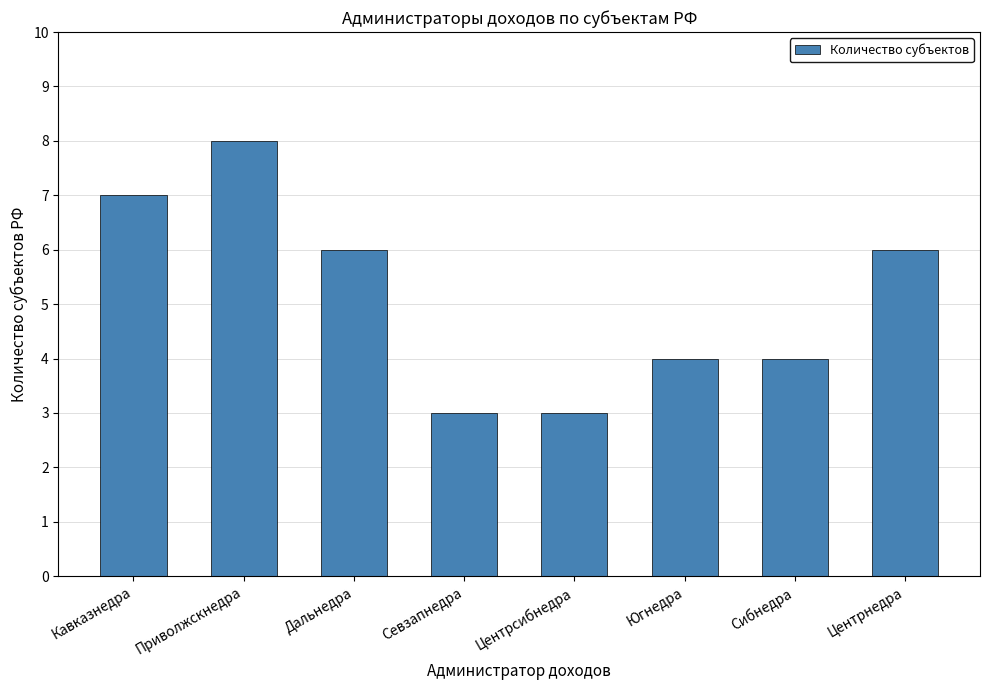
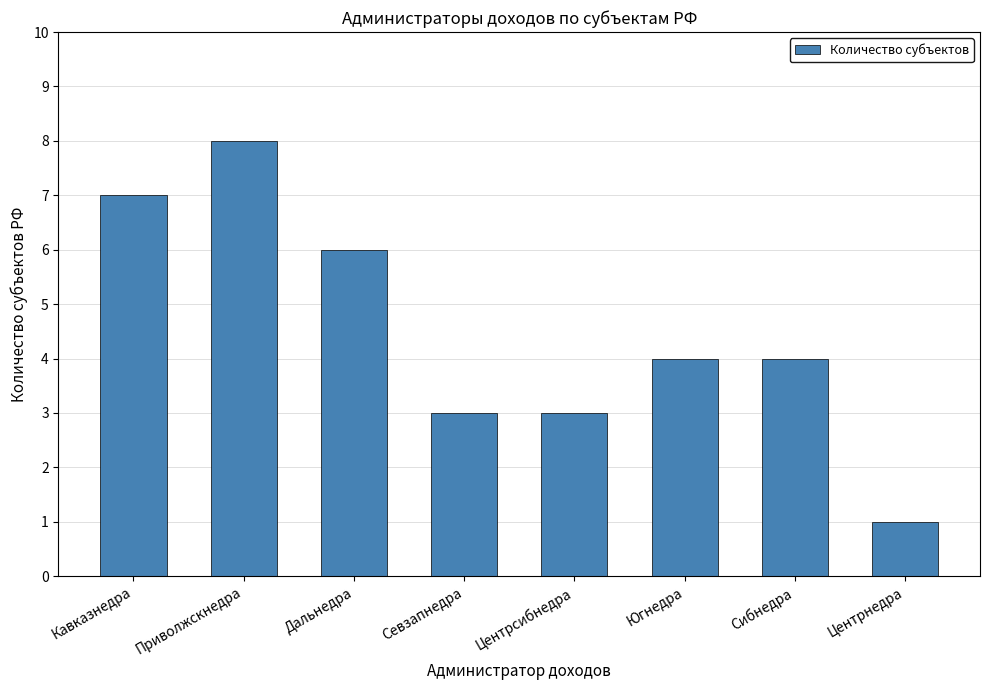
  {
    "Кавказнедра": 7,
    "Приволжскнедра": 8,
    "Дальнедра": 6,
    "Севзапнедра": 3,
    "Центрсибнедра": 3,
    "Югнедра": 4,
    "Сибнедра": 4,
-   "Центрнедра": 6
+   "Центрнедра": 1
  }
